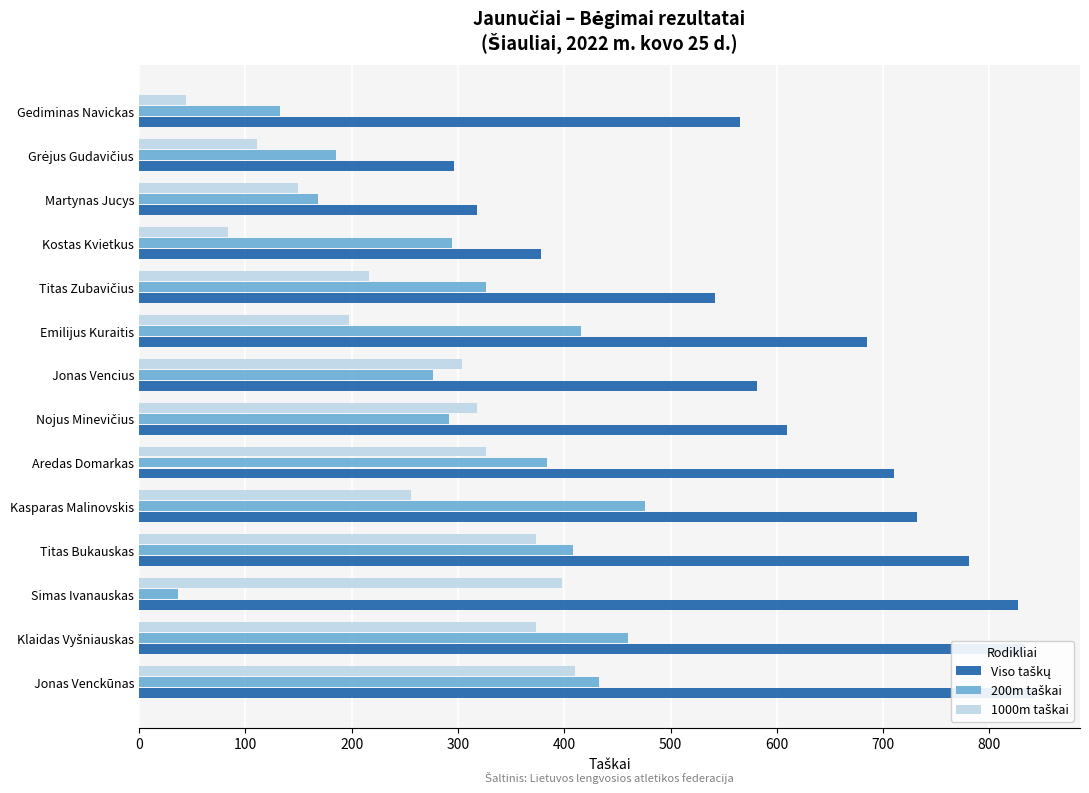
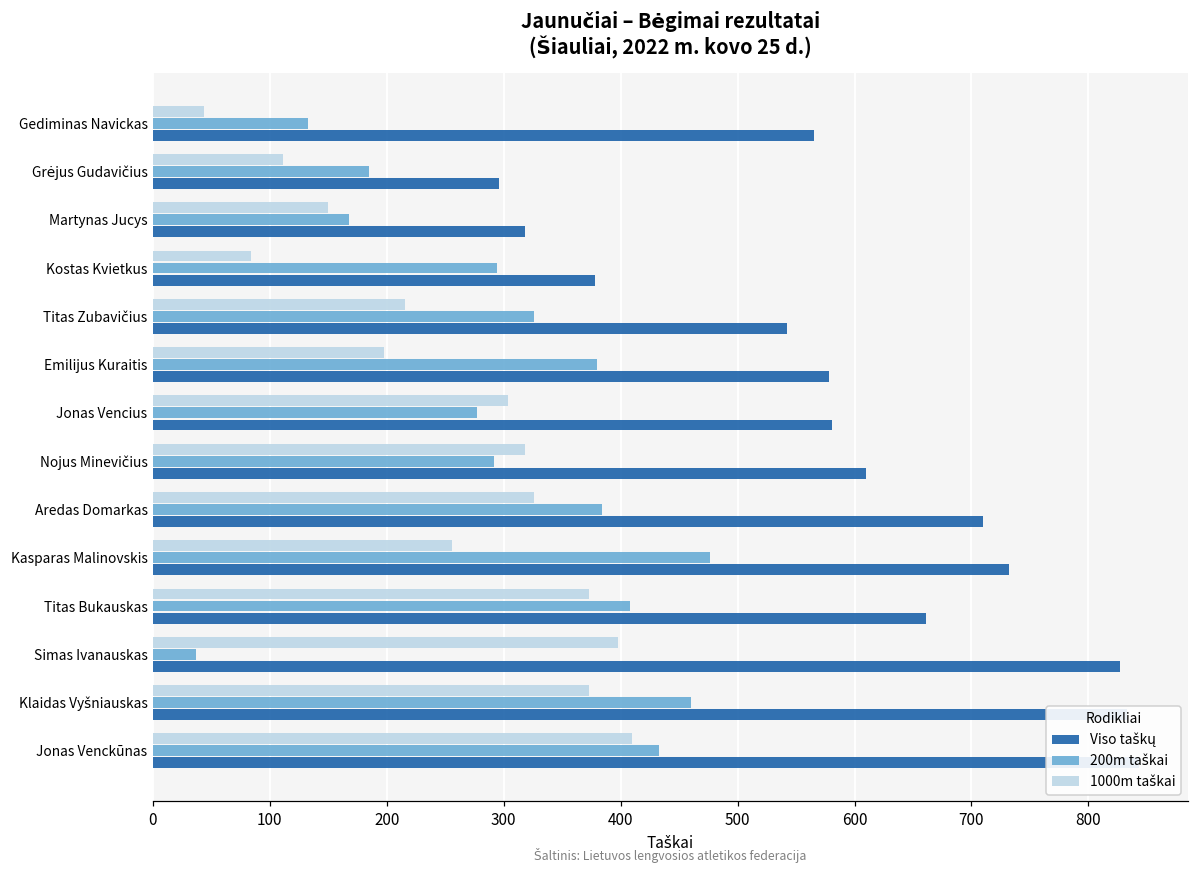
  {
    "Viso taškų": {
      "Gediminas Navickas": 565,
      "Grėjus Gudavičius": 296,
      "Martynas Jucys": 318,
      "Kostas Kvietkus": 378,
      "Titas Zubavičius": 542,
-     "Emilijus Kuraitis": 685,
+     "Emilijus Kuraitis": 578,
      "Jonas Vencius": 581,
      "Nojus Minevičius": 610,
      "Aredas Domarkas": 710,
      "Kasparas Malinovskis": 732,
-     "Titas Bukauskas": 781,
+     "Titas Bukauskas": 661,
      "Simas Ivanauskas": 827
    },
    "200m taškai": {
      "Gediminas Navickas": 133,
      "Grėjus Gudavičius": 185,
      "Martynas Jucys": 168,
      "Kostas Kvietkus": 294,
      "Titas Zubavičius": 326,
-     "Emilijus Kuraitis": 416,
+     "Emilijus Kuraitis": 380,
      "Jonas Vencius": 277,
      "Nojus Minevičius": 292,
      "Aredas Domarkas": 384,
      "Kasparas Malinovskis": 476,
      "Titas Bukauskas": 408,
      "Simas Ivanauskas": 37,
      "Klaidas Vyšniauskas": 460,
      "Jonas Venckūnas": 433
    },
    "1000m taškai": {
      "Gediminas Navickas": 44,
      "Grėjus Gudavičius": 111,
      "Martynas Jucys": 150,
      "Kostas Kvietkus": 84,
      "Titas Zubavičius": 216,
      "Emilijus Kuraitis": 198,
      "Jonas Vencius": 304,
      "Nojus Minevičius": 318,
      "Aredas Domarkas": 326,
      "Kasparas Malinovskis": 256,
      "Titas Bukauskas": 373,
      "Simas Ivanauskas": 398,
      "Klaidas Vyšniauskas": 373,
      "Jonas Venckūnas": 410
    }
  }
